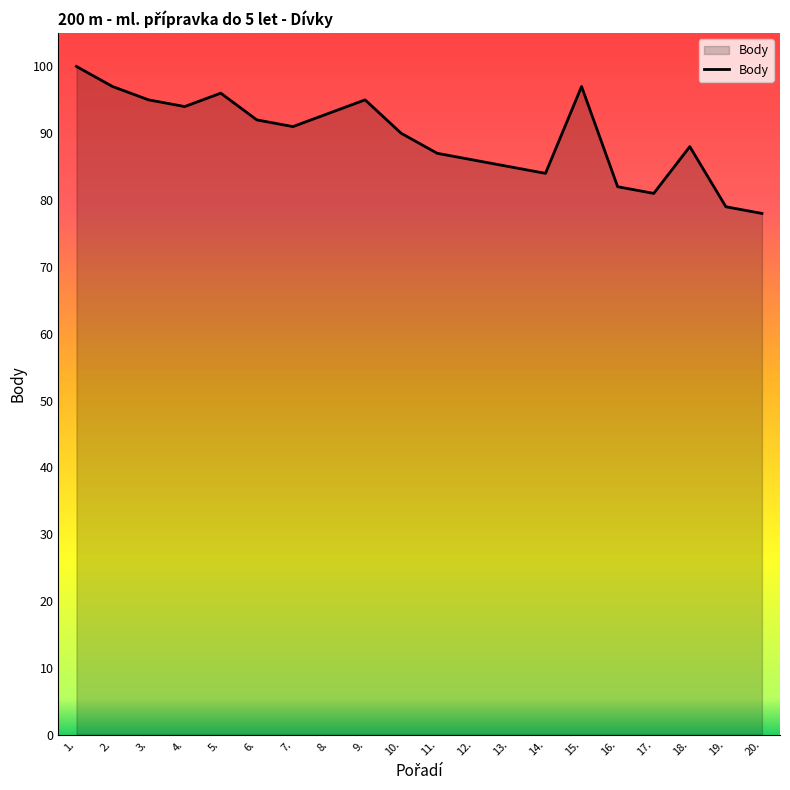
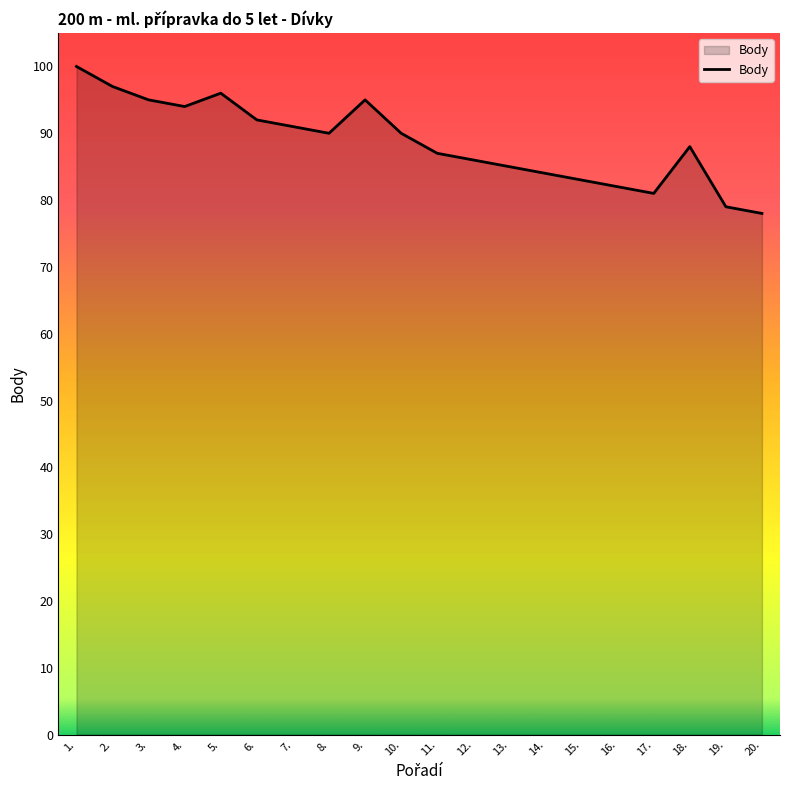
  {
    "1.": 100,
    "2.": 97,
    "3.": 95,
    "4.": 94,
    "5.": 96,
    "6.": 92,
    "7.": 91,
-   "8.": 93,
+   "8.": 90,
    "9.": 95,
    "10.": 90,
    "11.": 87,
    "12.": 86,
    "13.": 85,
    "14.": 84,
-   "15.": 97,
+   "15.": 83,
    "16.": 82,
    "17.": 81,
    "18.": 88,
    "19.": 79,
    "20.": 78
  }
